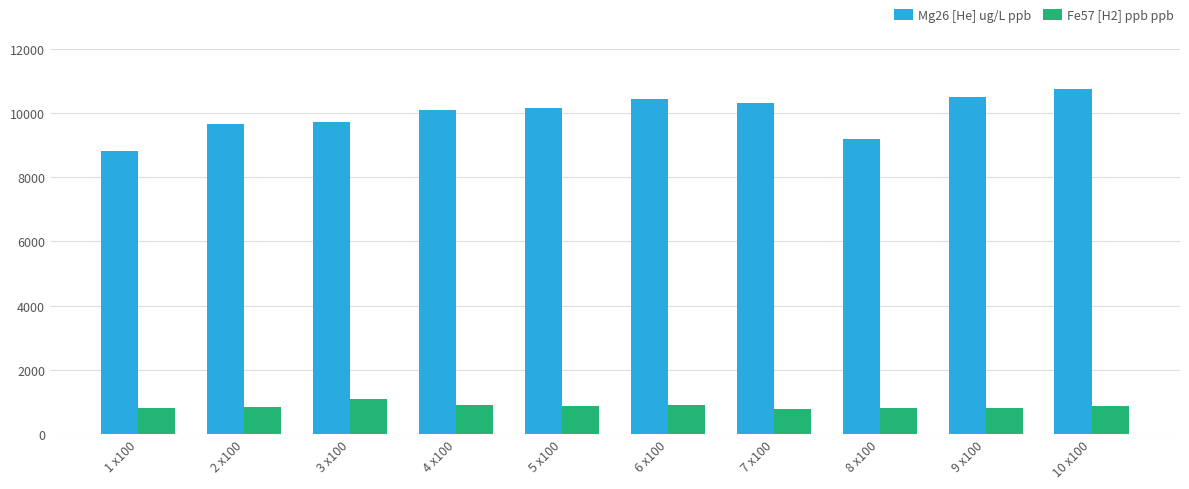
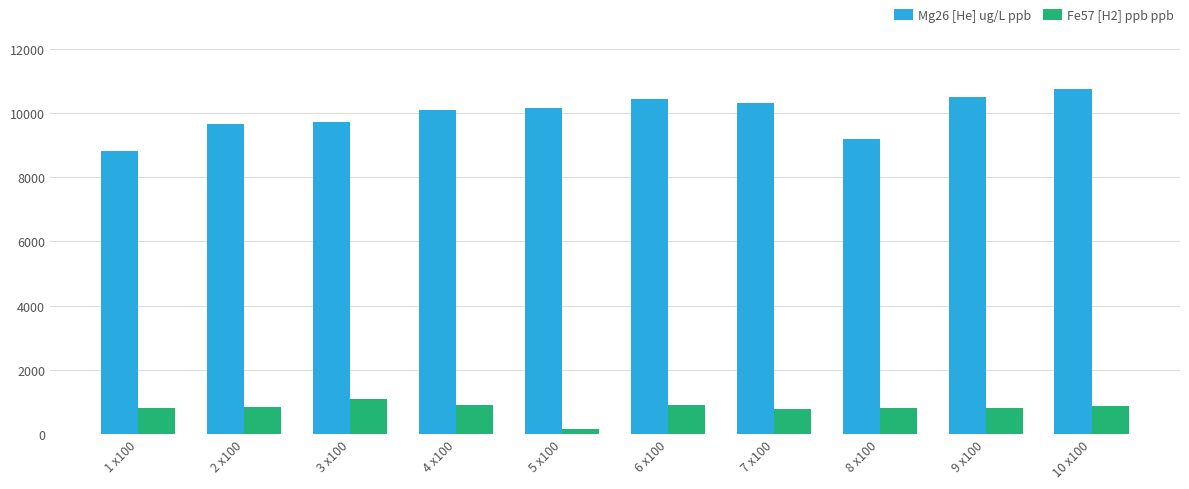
  {
    "Mg26 [He] ug/L ppb": {
      "1 x100": 8800,
      "2 x100": 9600,
      "3 x100": 9700,
      "4 x100": 10100,
      "5 x100": 10200,
      "6 x100": 10400,
      "7 x100": 10300,
      "8 x100": 9200,
      "9 x100": 10500,
      "10 x100": 10700
    },
    "Fe57 [H2] ppb ppb": {
      "1 x100": 800,
      "2 x100": 800,
      "3 x100": 1100,
      "4 x100": 900,
-     "5 x100": 900,
+     "5 x100": 100,
      "6 x100": 900,
      "7 x100": 800,
      "8 x100": 800,
      "9 x100": 800,
      "10 x100": 900
    }
  }
